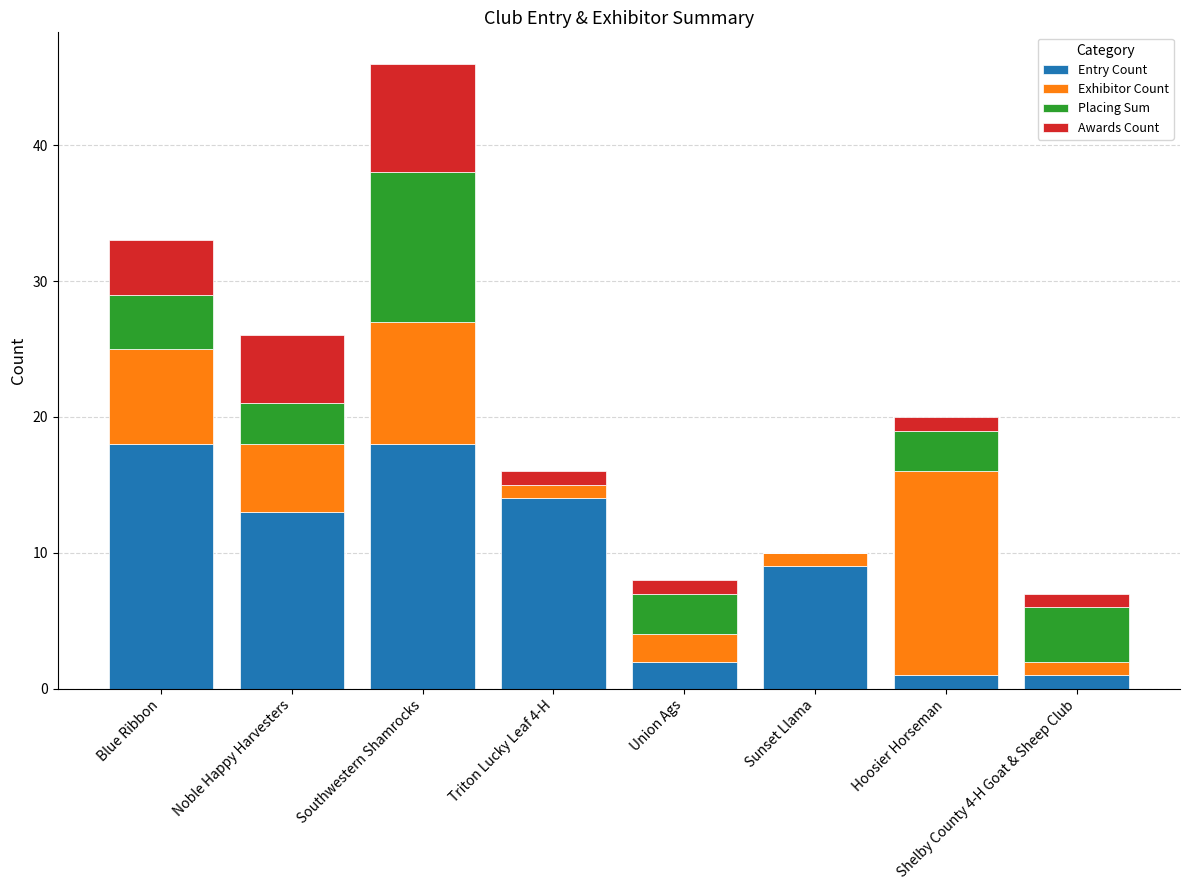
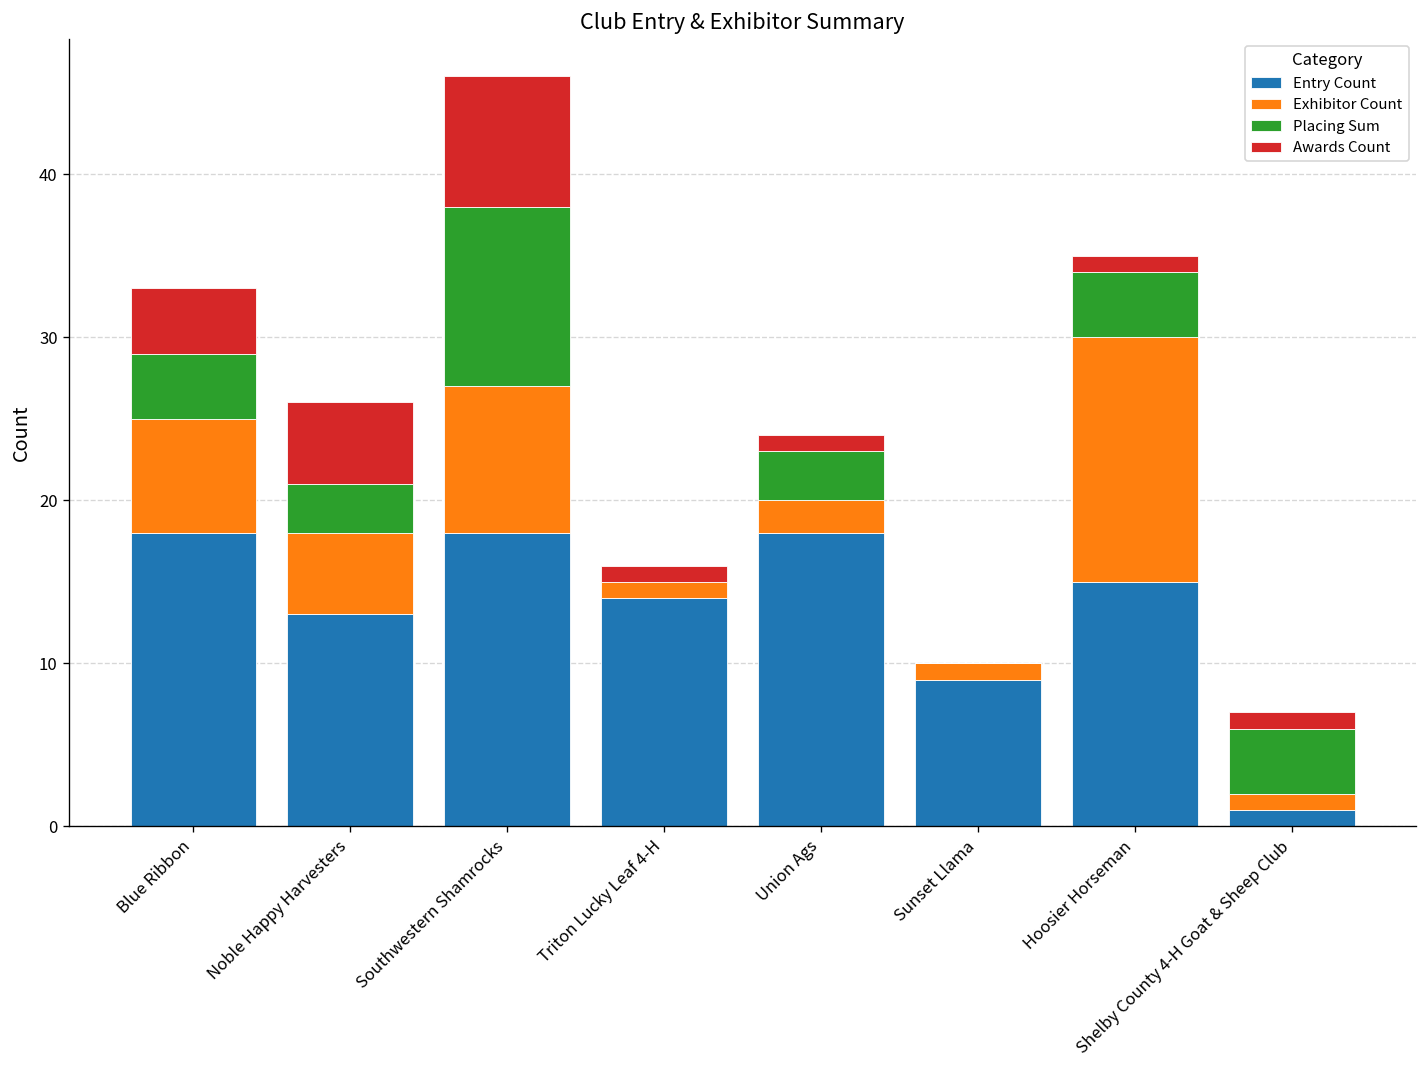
  {
    "Entry Count": {
      "Blue Ribbon": 18,
      "Noble Happy Harvesters": 13,
      "Southwestern Shamrocks": 18,
      "Triton Lucky Leaf 4-H": 14,
-     "Union Ags": 2,
+     "Union Ags": 18,
      "Sunset Llama": 9,
-     "Hoosier Horseman": 1,
+     "Hoosier Horseman": 15,
      "Shelby County 4-H Goat & Sheep Club": 1
    },
    "Exhibitor Count": {
      "Blue Ribbon": 7,
      "Noble Happy Harvesters": 5,
      "Southwestern Shamrocks": 9,
      "Triton Lucky Leaf 4-H": 1,
      "Union Ags": 2,
      "Sunset Llama": 1,
      "Hoosier Horseman": 15,
      "Shelby County 4-H Goat & Sheep Club": 1
    },
    "Placing Sum": {
      "Blue Ribbon": 4,
      "Noble Happy Harvesters": 3,
      "Southwestern Shamrocks": 11,
      "Triton Lucky Leaf 4-H": 0,
      "Union Ags": 3,
      "Sunset Llama": 0,
-     "Hoosier Horseman": 3,
+     "Hoosier Horseman": 4,
      "Shelby County 4-H Goat & Sheep Club": 4
    },
    "Awards Count": {
      "Blue Ribbon": 4,
      "Noble Happy Harvesters": 5,
      "Southwestern Shamrocks": 8,
      "Triton Lucky Leaf 4-H": 1,
      "Union Ags": 1,
      "Sunset Llama": 0,
      "Hoosier Horseman": 1,
      "Shelby County 4-H Goat & Sheep Club": 1
    }
  }
